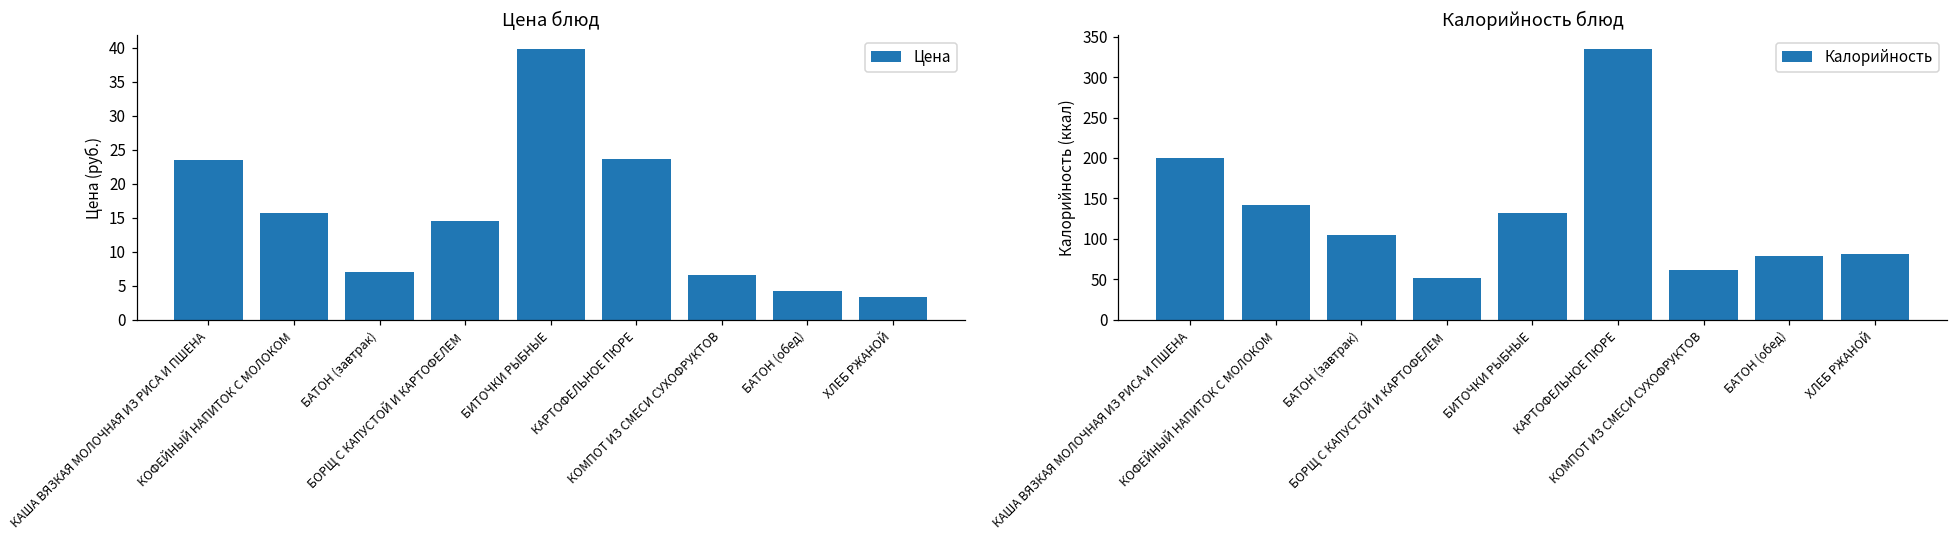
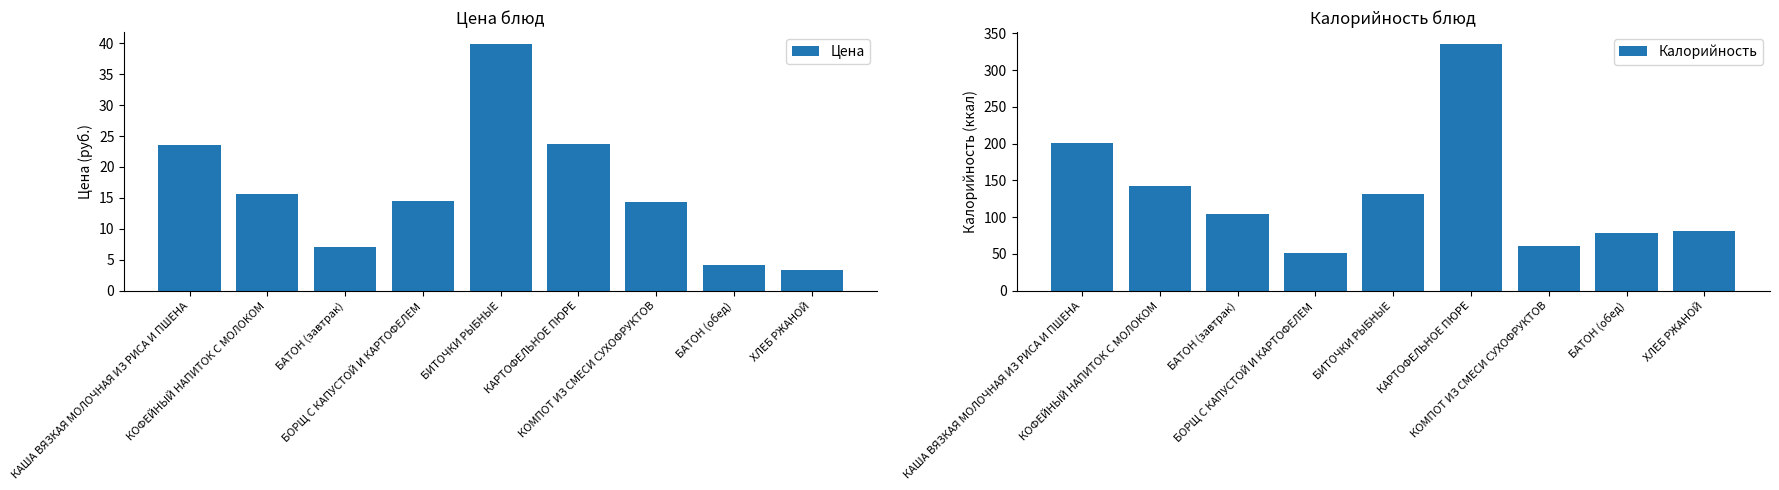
  {
    "Цена блюд": {
      "КАША ВЯЗКАЯ МОЛОЧНАЯ ИЗ РИСА И ПШЕНА": 23,
      "КОФЕЙНЫЙ НАПИТОК С МОЛОКОМ": 16,
      "БАТОН (завтрак)": 7,
      "БОРЩ С КАПУСТОЙ И КАРТОФЕЛЕМ": 15,
      "БИТОЧКИ РЫБНЫЕ": 40,
      "КАРТОФЕЛЬНОЕ ПЮРЕ": 24,
-     "КОМПОТ ИЗ СМЕСИ СУХОФРУКТОВ": 7,
+     "КОМПОТ ИЗ СМЕСИ СУХОФРУКТОВ": 14,
      "БАТОН (обед)": 4,
      "ХЛЕБ РЖАНОЙ": 3
    },
    "Калорийность блюд": {
      "КАША ВЯЗКАЯ МОЛОЧНАЯ ИЗ РИСА И ПШЕНА": 200,
      "КОФЕЙНЫЙ НАПИТОК С МОЛОКОМ": 140,
      "БАТОН (завтрак)": 100,
      "БОРЩ С КАПУСТОЙ И КАРТОФЕЛЕМ": 50,
      "БИТОЧКИ РЫБНЫЕ": 130,
      "КАРТОФЕЛЬНОЕ ПЮРЕ": 330,
      "КОМПОТ ИЗ СМЕСИ СУХОФРУКТОВ": 60,
      "БАТОН (обед)": 80,
      "ХЛЕБ РЖАНОЙ": 80
    }
  }
